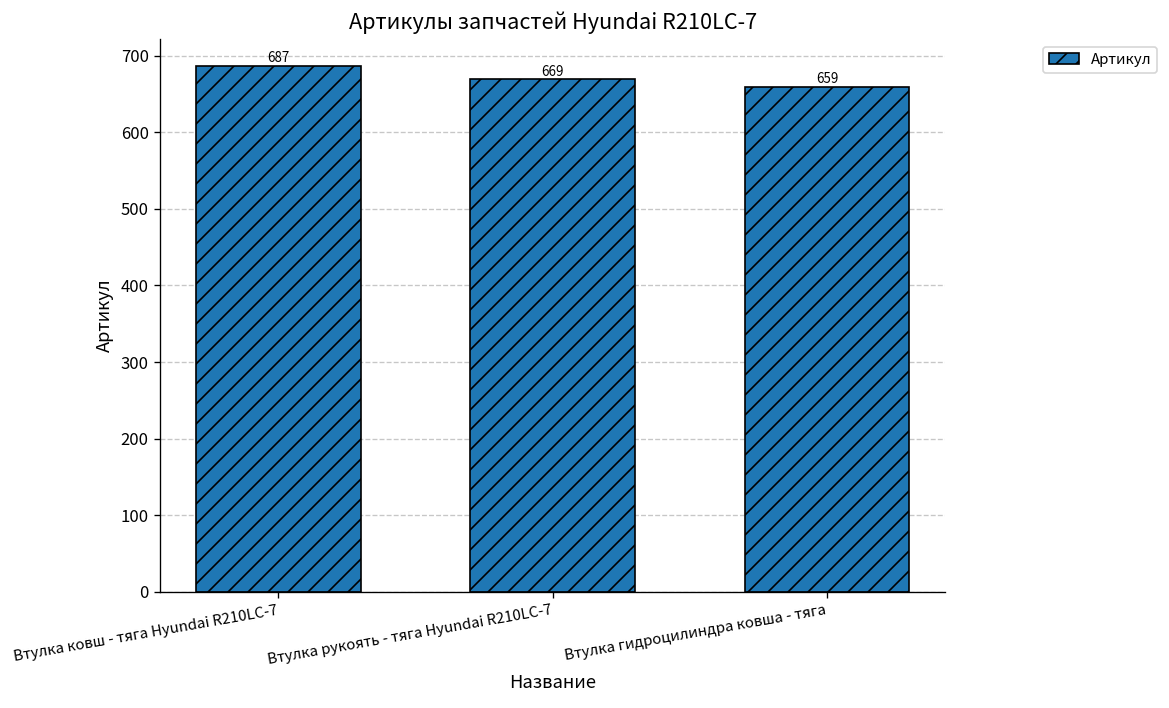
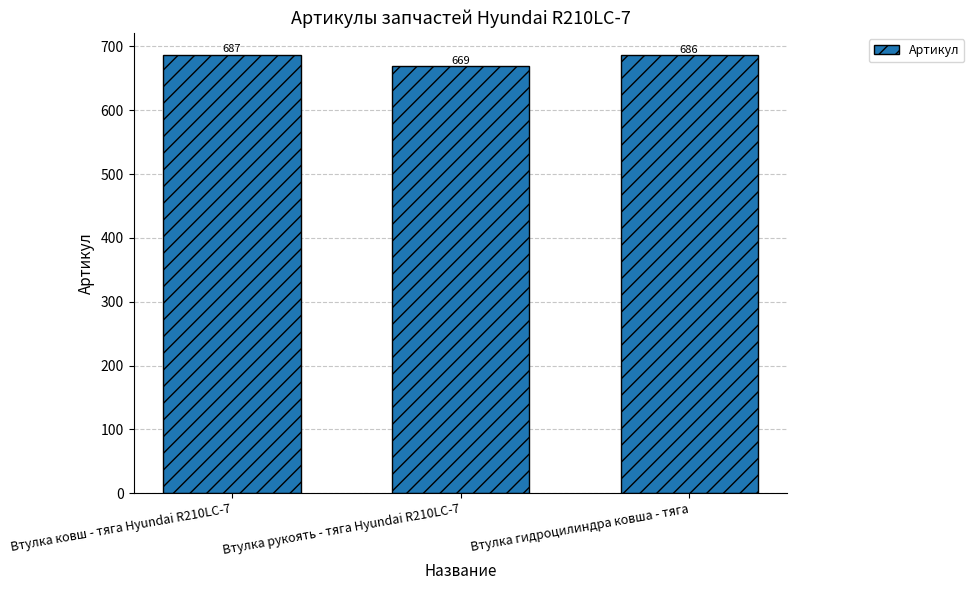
  {
    "Втулка ковш - тяга Hyundai R210LC-7": 687,
    "Втулка рукоять - тяга Hyundai R210LC-7": 669,
-   "Втулка гидроцилиндра ковша - тяга": 659
+   "Втулка гидроцилиндра ковша - тяга": 686
  }
